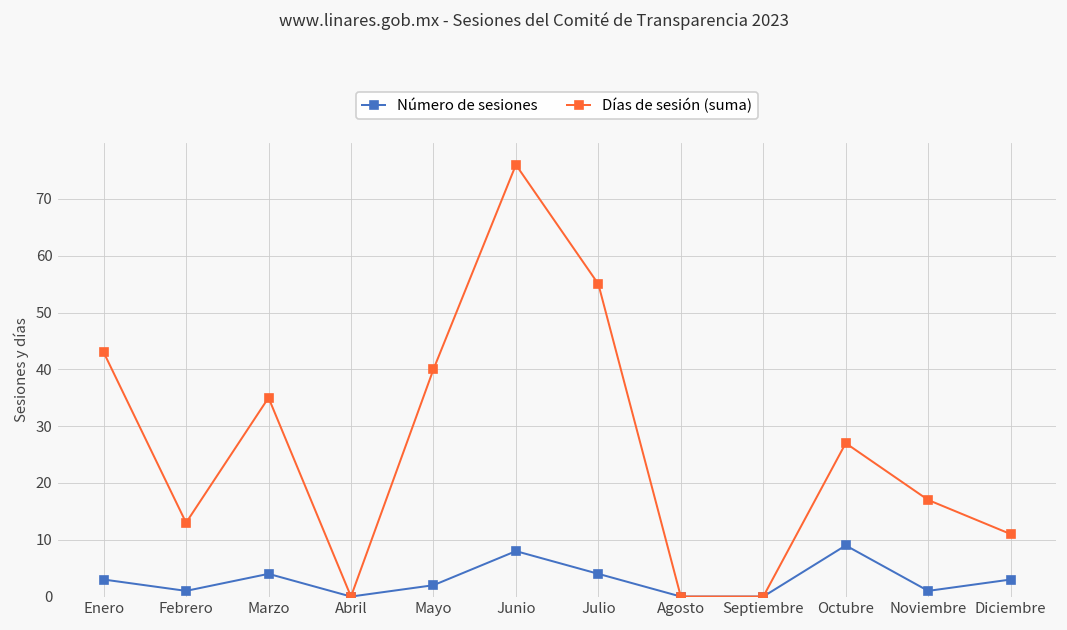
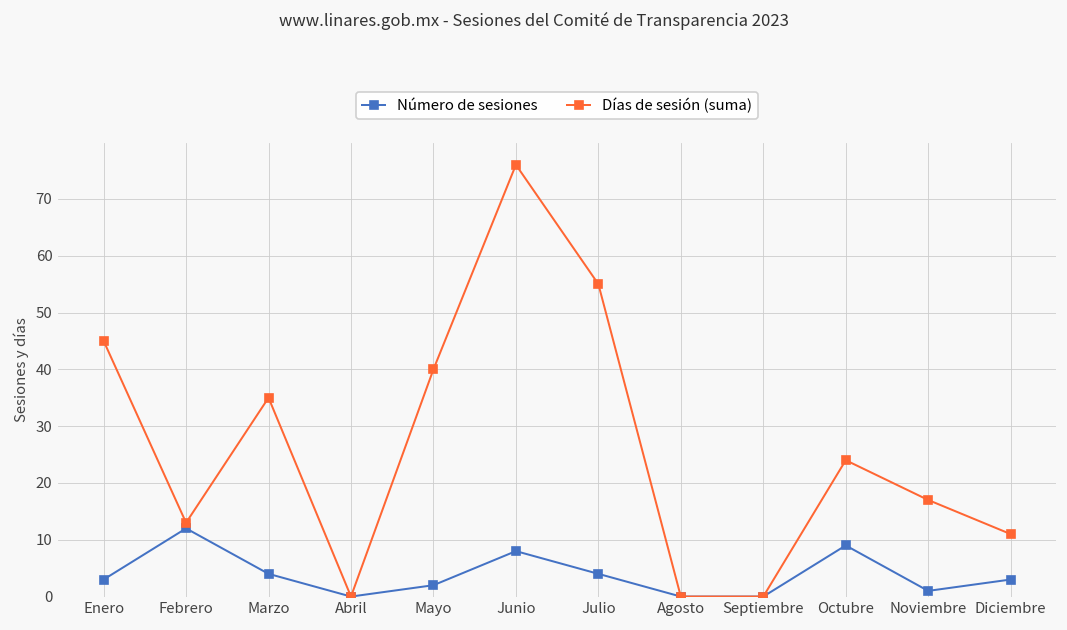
  {
    "Número de sesiones": {
      "Enero": 3,
-     "Febrero": 1,
+     "Febrero": 12,
      "Marzo": 4,
      "Mayo": 2,
      "Junio": 8,
      "Julio": 4,
      "Octubre": 9,
      "Noviembre": 1,
      "Diciembre": 3
    },
    "Días de sesión (suma)": {
-     "Enero": 43,
+     "Enero": 45,
      "Febrero": 13,
      "Marzo": 35,
      "Mayo": 40,
      "Junio": 76,
      "Julio": 55,
-     "Octubre": 27,
+     "Octubre": 24,
      "Noviembre": 17,
      "Diciembre": 11
    }
  }
